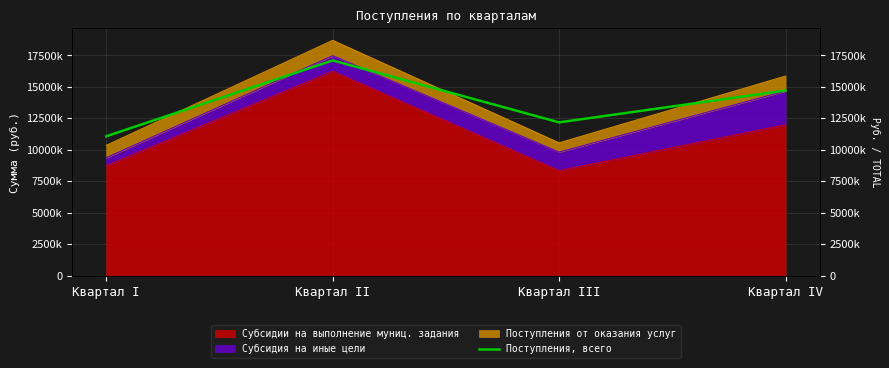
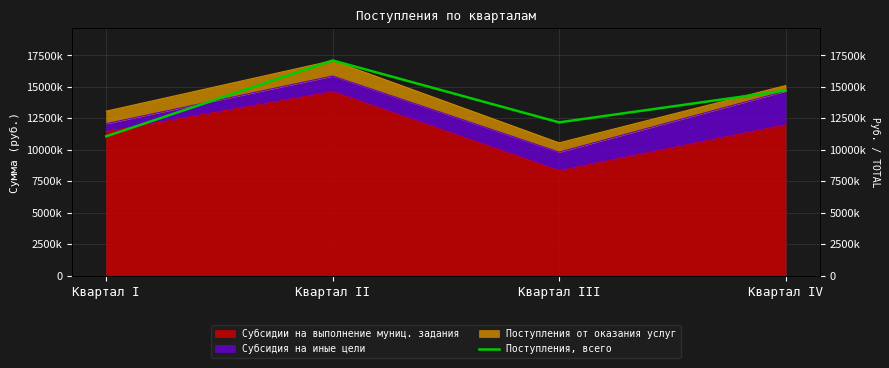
  {
    "Субсидии на выполнение муниц. задания": {
-     "Квартал I": 8700000,
-     "Квартал II": 16200000,
+     "Квартал I": 11400000,
+     "Квартал II": 14600000,
      "Квартал III": 8300000,
      "Квартал IV": 12000000
    },
    "Субсидия на иные цели": {
      "Квартал I": 600000,
      "Квартал II": 1200000,
      "Квартал III": 1500000
    },
    "Поступления от оказания услуг": {
      "Квартал I": 1000000,
      "Квартал III": 700000,
-     "Квартал IV": 1200000
+     "Квартал IV": 400000
    },
    "Поступления, всего": {
      "Квартал I": 11100000,
      "Квартал III": 12200000
    }
  }
